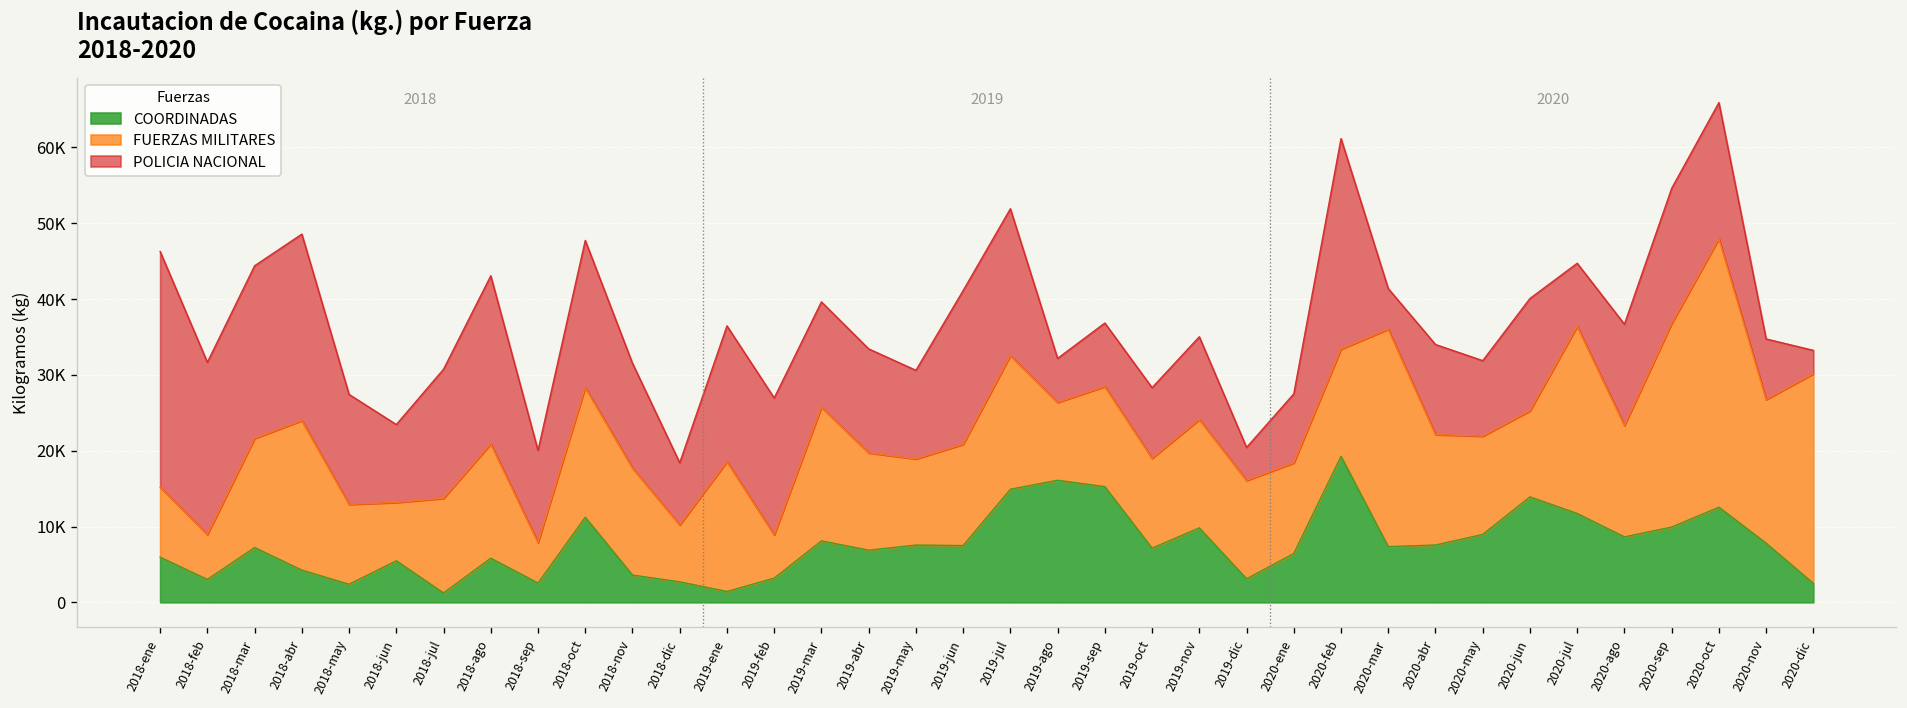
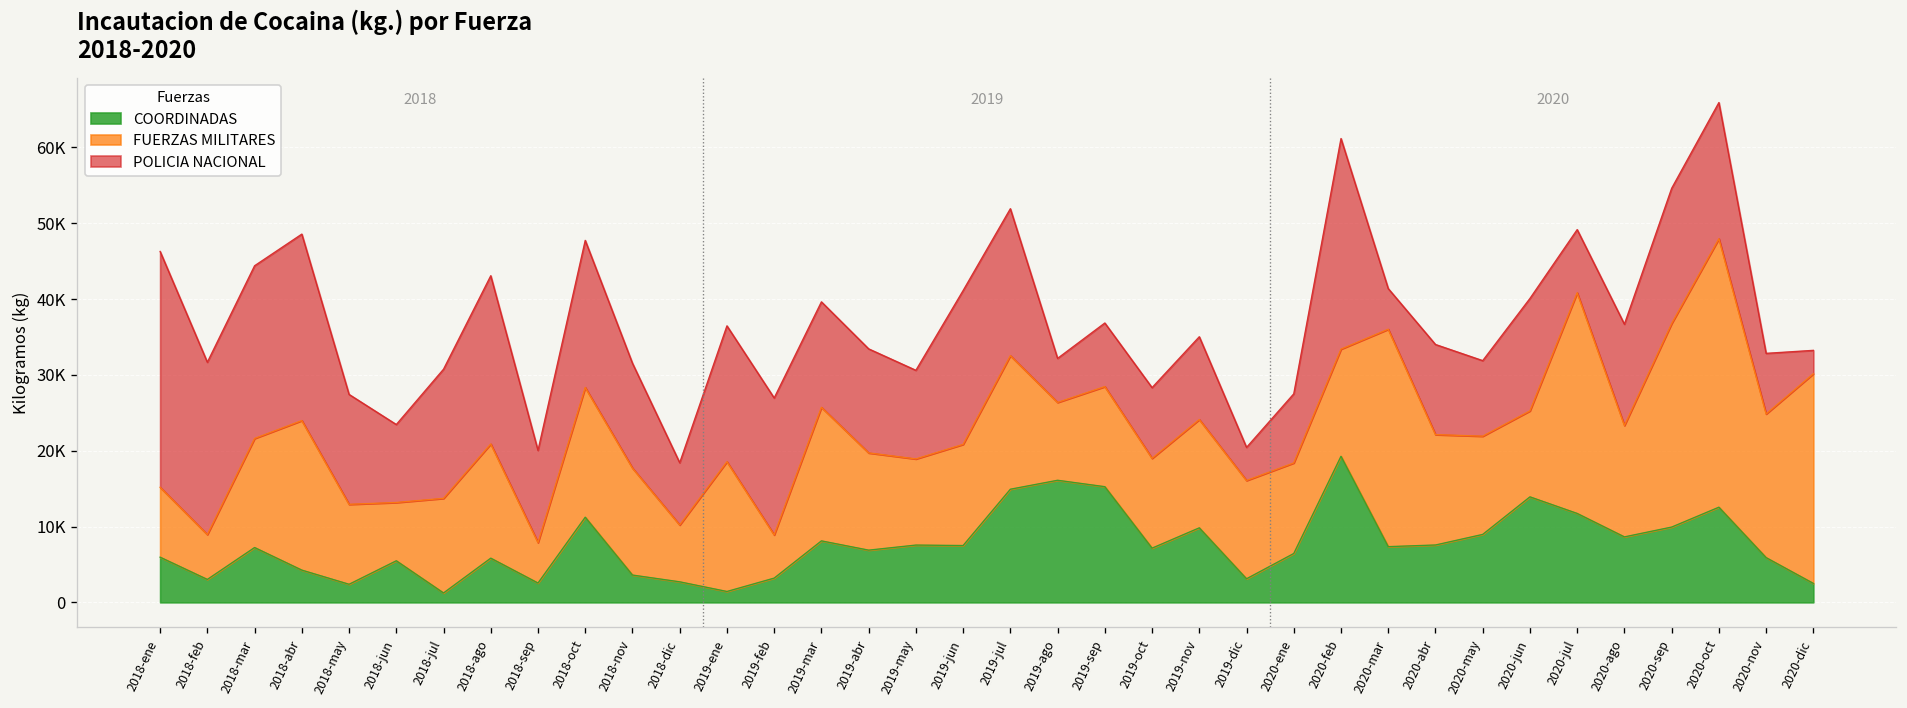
  {
    "COORDINADAS": {
      "2018-ene": 6000,
      "2018-feb": 3000,
      "2018-mar": 7000,
      "2018-abr": 4000,
      "2018-may": 2000,
      "2018-jun": 5000,
      "2018-jul": 1000,
      "2018-ago": 6000,
      "2018-sep": 3000,
      "2018-oct": 11000,
      "2018-nov": 4000,
      "2018-dic": 3000,
      "2019-ene": 1000,
      "2019-feb": 3000,
      "2019-mar": 8000,
      "2019-abr": 7000,
      "2019-may": 8000,
      "2019-jun": 7000,
      "2019-jul": 15000,
      "2019-ago": 16000,
      "2019-sep": 15000,
      "2019-oct": 7000,
      "2019-nov": 10000,
      "2019-dic": 3000,
      "2020-ene": 6000,
      "2020-feb": 19000,
      "2020-mar": 7000,
      "2020-abr": 8000,
      "2020-may": 9000,
      "2020-jun": 14000,
      "2020-jul": 12000,
      "2020-ago": 9000,
      "2020-sep": 10000,
      "2020-oct": 13000,
-     "2020-nov": 8000,
+     "2020-nov": 6000,
      "2020-dic": 3000
    },
    "FUERZAS MILITARES": {
      "2018-ene": 9000,
      "2018-feb": 6000,
      "2018-mar": 14000,
      "2018-abr": 20000,
      "2018-may": 11000,
      "2018-jun": 8000,
      "2018-jul": 12000,
      "2018-ago": 15000,
      "2018-sep": 5000,
      "2018-oct": 17000,
      "2018-nov": 14000,
      "2018-dic": 7000,
      "2019-ene": 17000,
      "2019-feb": 6000,
      "2019-mar": 18000,
      "2019-abr": 13000,
      "2019-may": 11000,
      "2019-jun": 13000,
      "2019-jul": 18000,
      "2019-ago": 10000,
      "2019-sep": 13000,
      "2019-oct": 12000,
      "2019-nov": 14000,
      "2019-dic": 13000,
      "2020-ene": 12000,
      "2020-feb": 14000,
      "2020-mar": 29000,
      "2020-abr": 15000,
      "2020-may": 13000,
      "2020-jun": 11000,
-     "2020-jul": 25000,
+     "2020-jul": 29000,
      "2020-ago": 15000,
      "2020-sep": 27000,
      "2020-oct": 35000,
      "2020-nov": 19000,
      "2020-dic": 28000
    },
    "POLICIA NACIONAL": {
      "2018-ene": 31000,
      "2018-feb": 23000,
      "2018-mar": 23000,
      "2018-abr": 25000,
      "2018-may": 14000,
      "2018-jun": 10000,
      "2018-jul": 17000,
      "2018-ago": 22000,
      "2018-sep": 12000,
      "2018-oct": 19000,
      "2018-nov": 14000,
      "2018-dic": 8000,
      "2019-ene": 18000,
      "2019-feb": 18000,
      "2019-mar": 14000,
      "2019-abr": 14000,
      "2019-may": 12000,
      "2019-jun": 20000,
      "2019-jul": 19000,
      "2019-ago": 6000,
      "2019-sep": 8000,
      "2019-oct": 9000,
      "2019-nov": 11000,
      "2019-dic": 4000,
      "2020-ene": 9000,
      "2020-feb": 28000,
      "2020-mar": 5000,
      "2020-abr": 12000,
      "2020-may": 10000,
      "2020-jun": 15000,
      "2020-jul": 8000,
      "2020-ago": 13000,
      "2020-sep": 18000,
      "2020-oct": 18000,
      "2020-nov": 8000,
      "2020-dic": 3000
    }
  }
